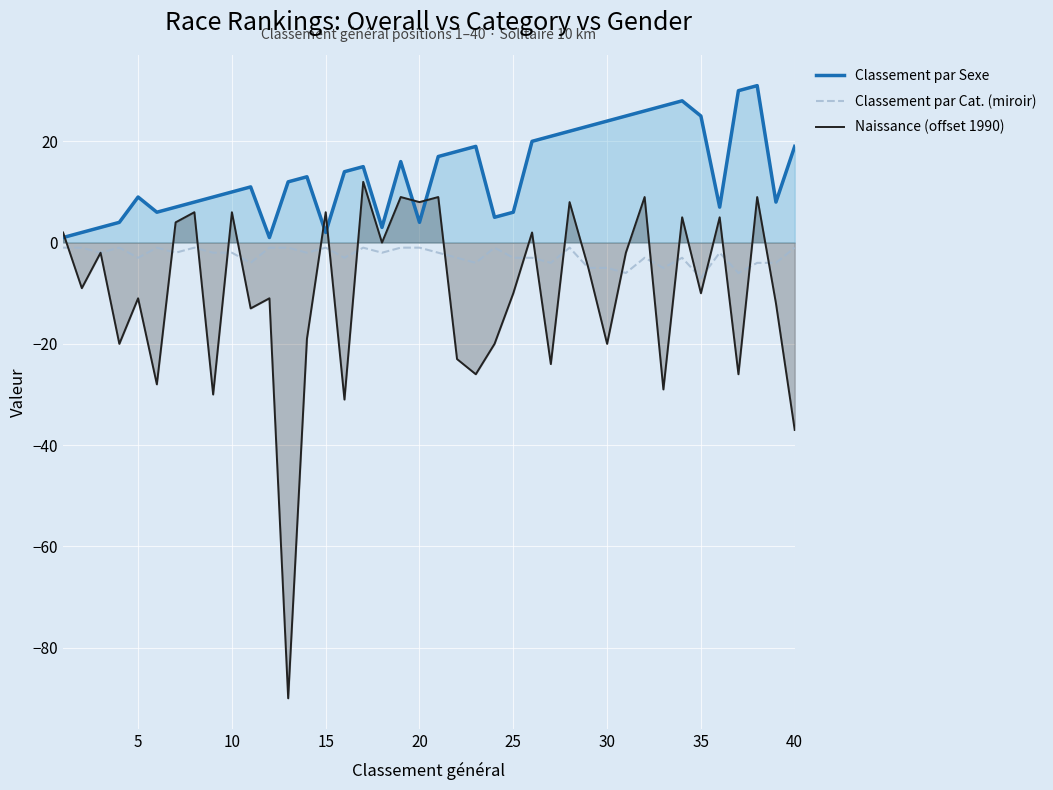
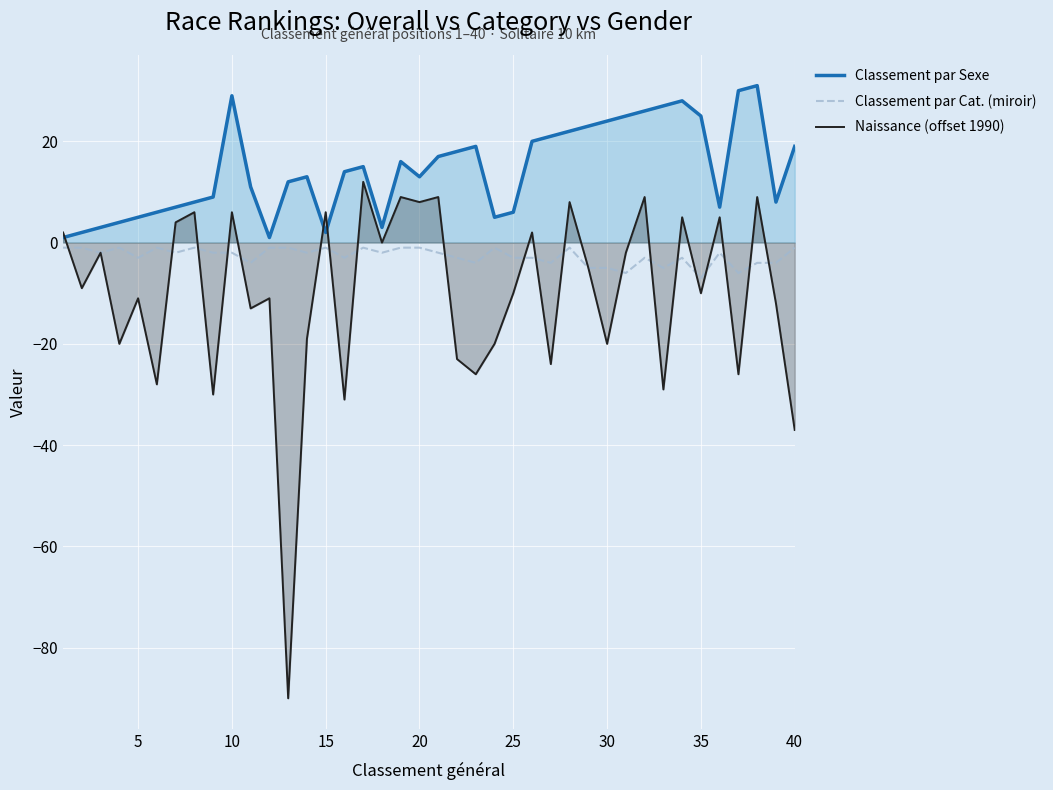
  {
    "Classement par Sexe": {
-     "5": 9,
-     "10": 10,
+     "5": 5,
+     "10": 29,
      "15": 2,
-     "20": 4,
+     "20": 13,
      "25": 6,
      "30": 24,
      "35": 25,
      "40": 19
    }
  }
